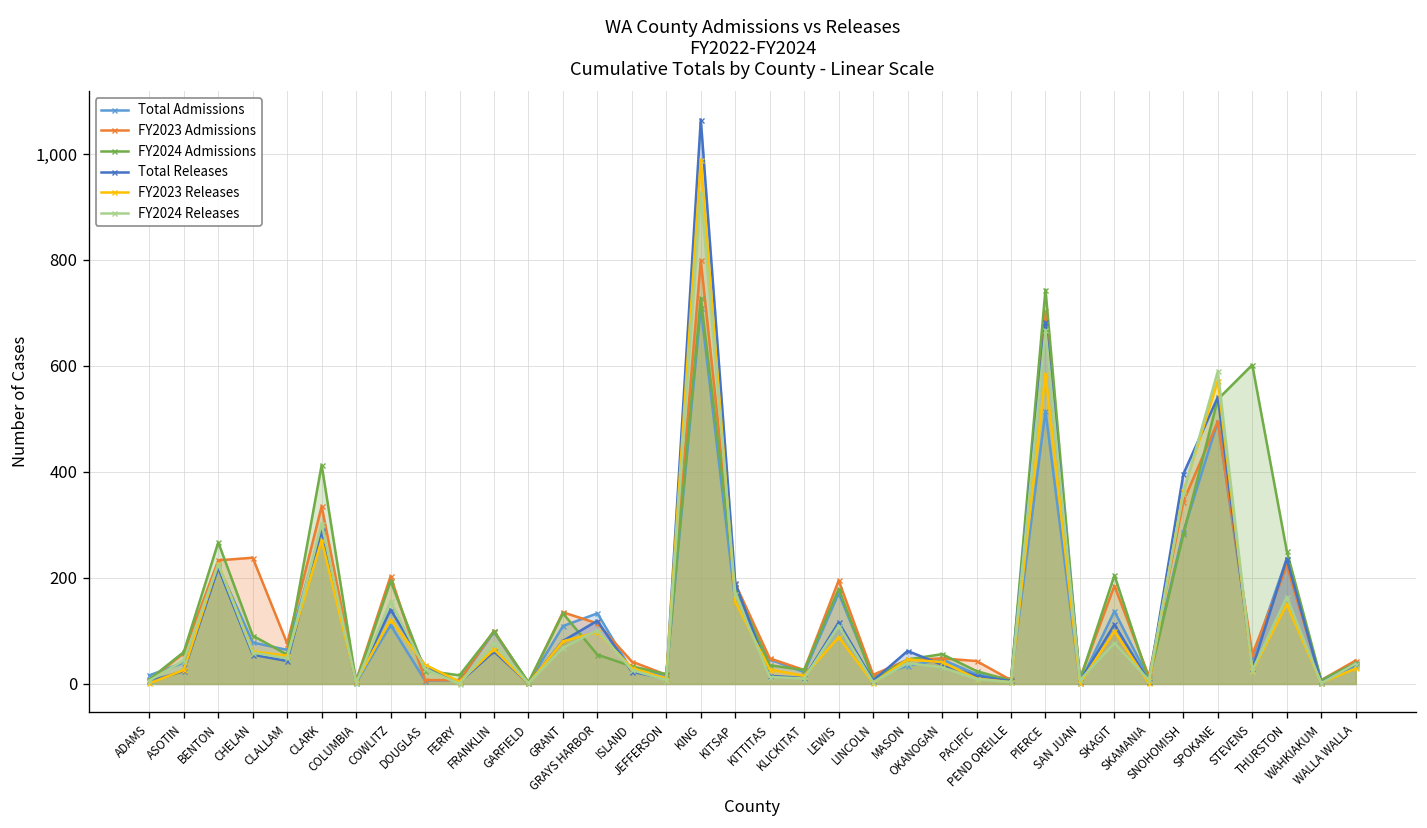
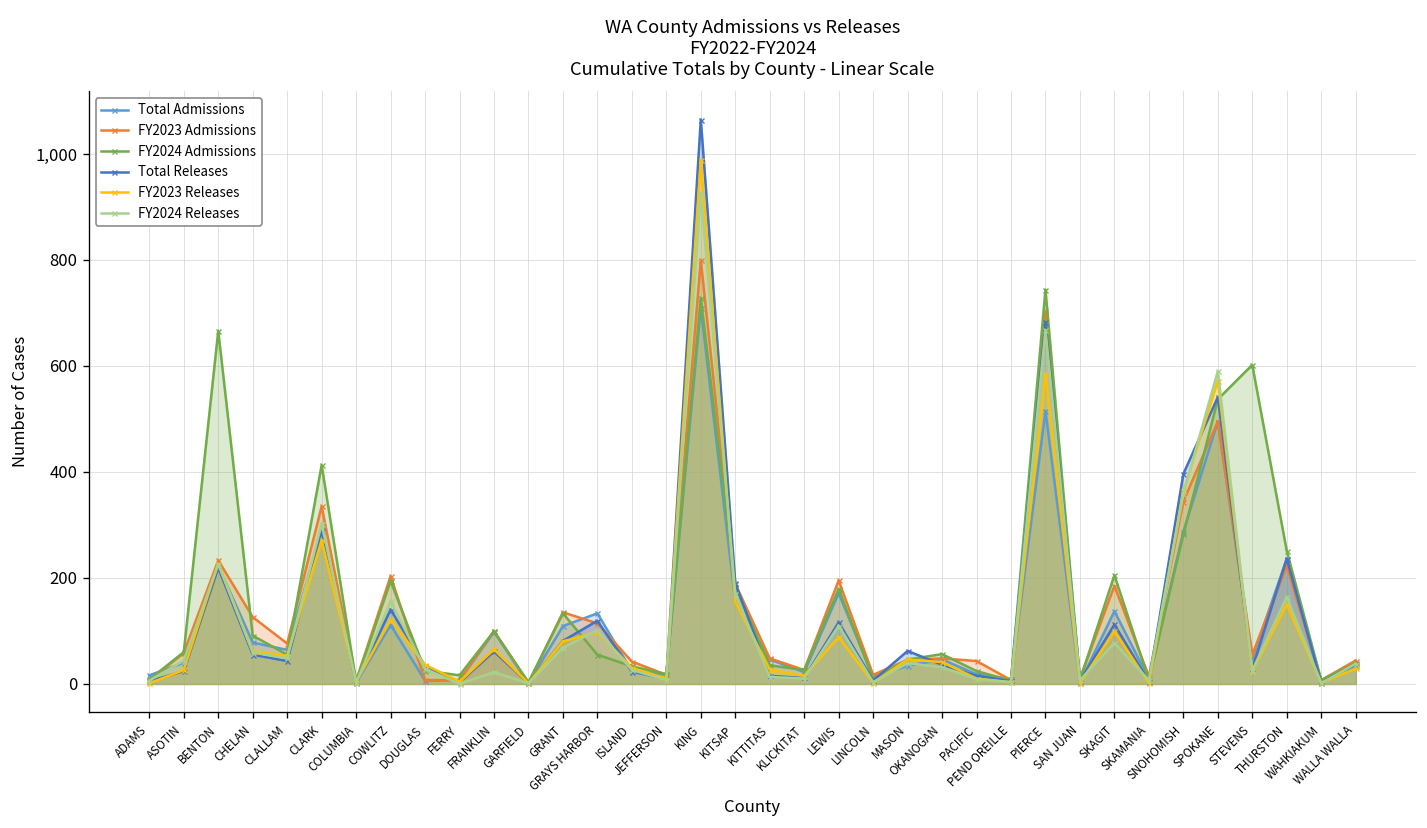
  {
    "FY2023 Admissions": {
      "BENTON": 230,
-     "CHELAN": 240,
+     "CHELAN": 130,
      "CLALLAM": 80,
      "CLARK": 340,
      "COWLITZ": 200,
      "ISLAND": 40,
      "KING": 800,
      "LEWIS": 200,
      "PACIFIC": 40,
      "PIERCE": 700,
      "SKAGIT": 190,
      "SNOHOMISH": 340,
      "STEVENS": 60,
      "THURSTON": 220
    },
    "FY2024 Admissions": {
-     "BENTON": 270,
+     "BENTON": 670,
      "CHELAN": 90,
      "CLARK": 410,
      "COWLITZ": 190,
      "FERRY": 20,
      "GRAYS HARBOR": 60,
      "KING": 730,
      "KITSAP": 180,
      "KITTITAS": 40,
      "LEWIS": 180,
      "OKANOGAN": 60,
      "PACIFIC": 20,
      "PIERCE": 740,
      "SKAGIT": 210,
      "STEVENS": 600,
      "THURSTON": 250
    },
    "FY2023 Releases": {
      "CLARK": 270,
      "COWLITZ": 120,
      "KING": 990,
      "KITTITAS": 30,
      "LEWIS": 90,
      "PIERCE": 590,
      "SKAGIT": 100,
      "SPOKANE": 570,
      "THURSTON": 150
    },
    "FY2024 Releases": {
      "CLARK": 300,
      "COWLITZ": 160,
-     "FRANKLIN": 80,
+     "FRANKLIN": 20,
      "GRANT": 70,
      "KING": 930,
      "KITSAP": 170,
      "LEWIS": 110,
      "PIERCE": 670,
      "SKAGIT": 80,
      "SPOKANE": 590,
      "THURSTON": 160
    }
  }
